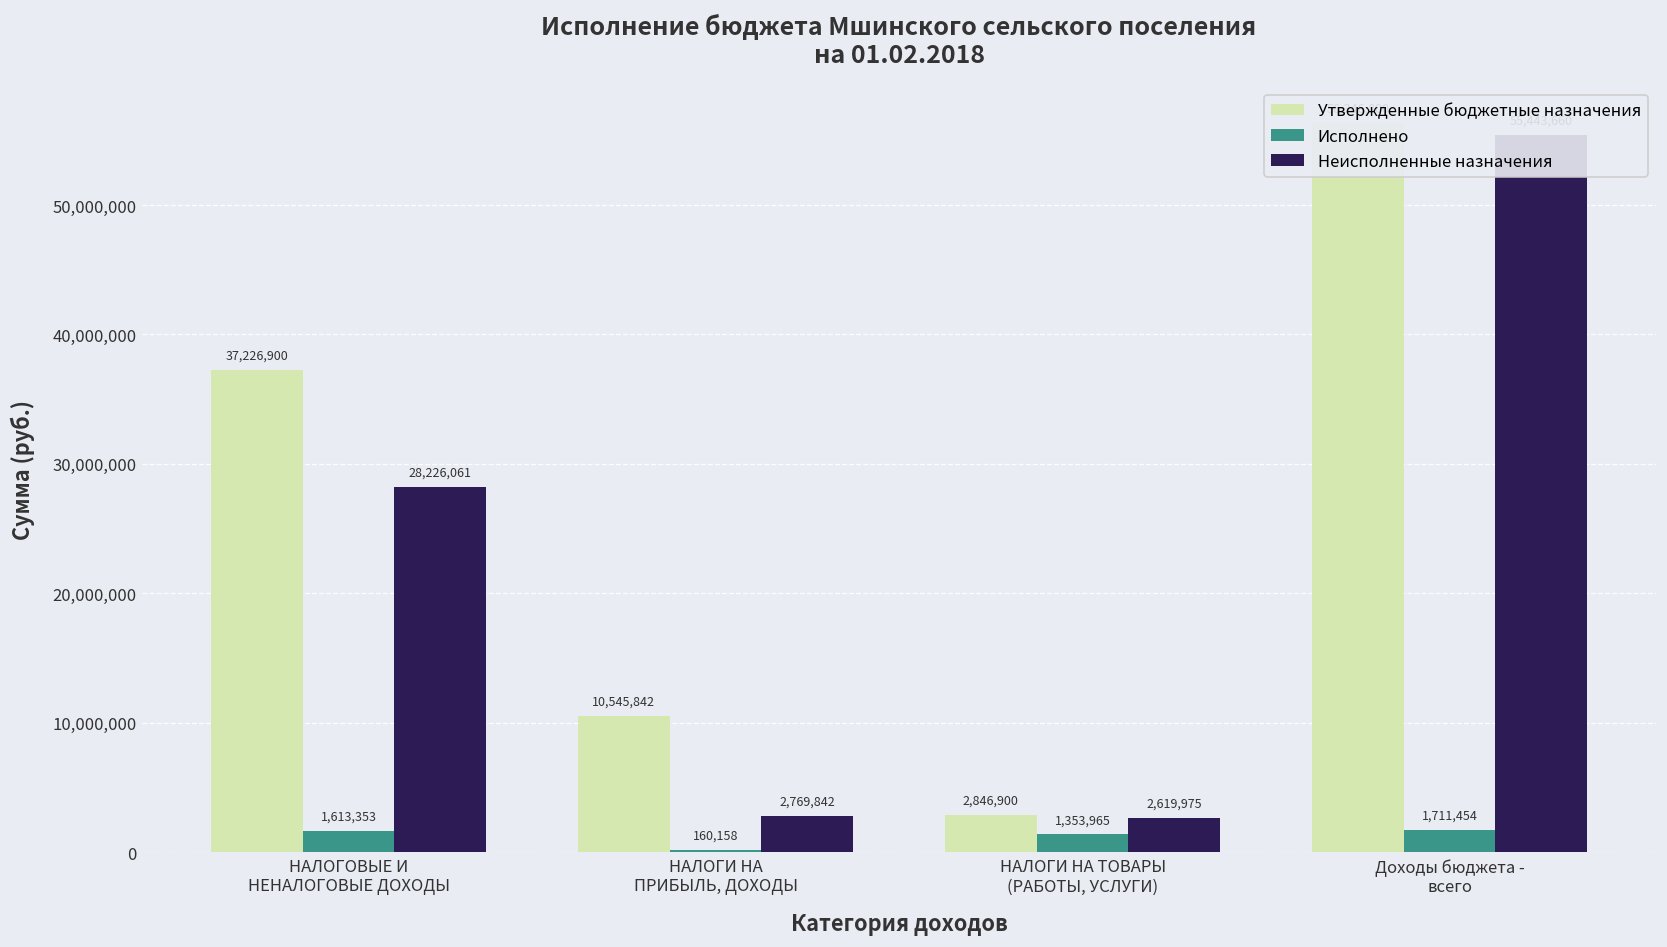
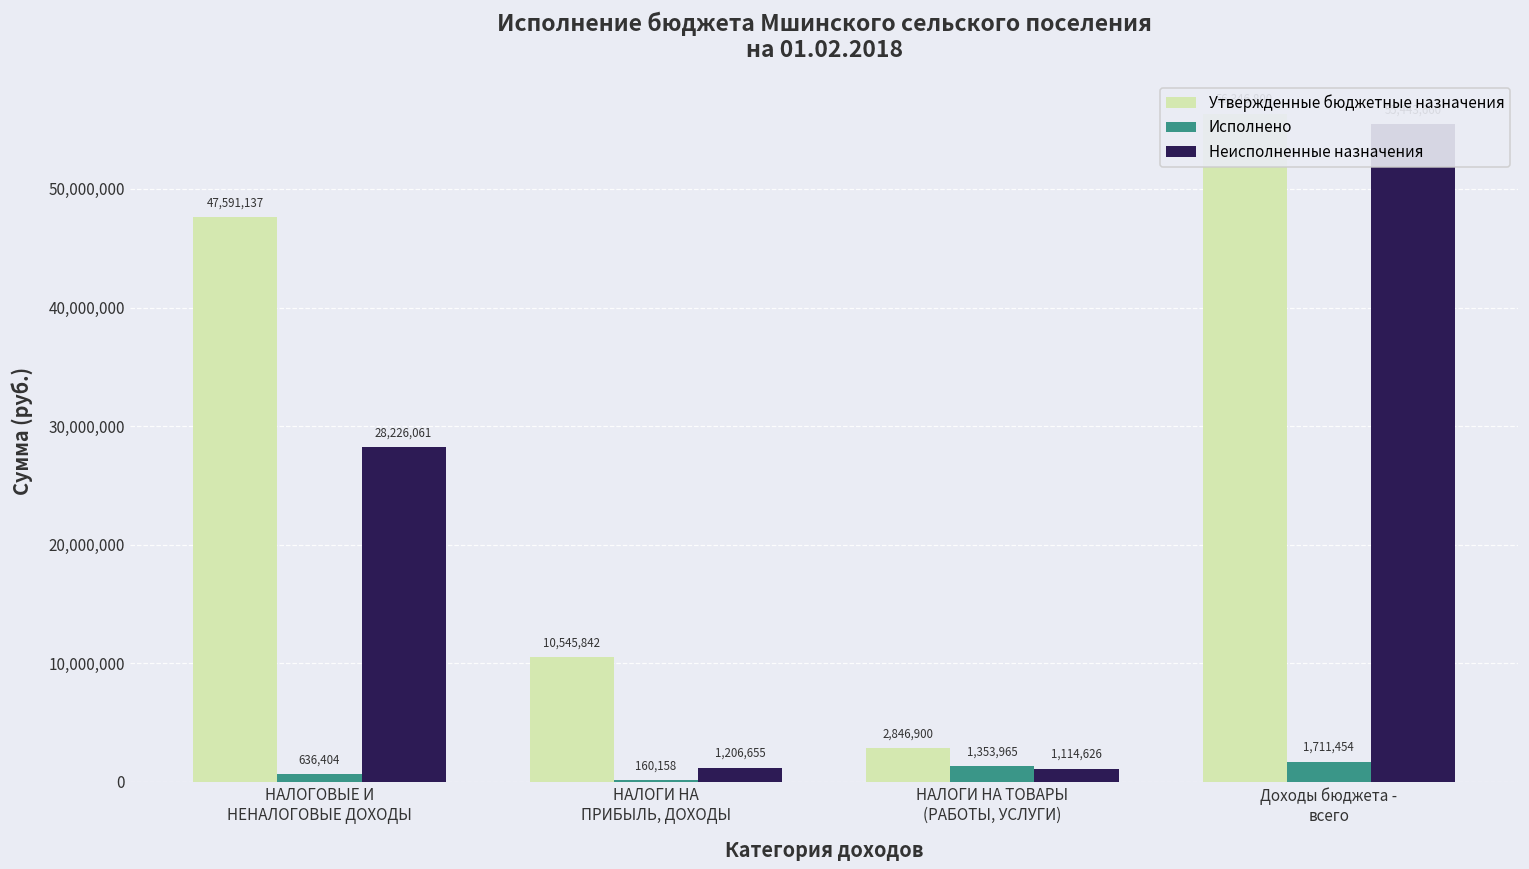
  {
    "Утвержденные бюджетные назначения": {
-     "НАЛОГОВЫЕ И НЕНАЛОГОВЫЕ ДОХОДЫ": "37,226,900",
+     "НАЛОГОВЫЕ И НЕНАЛОГОВЫЕ ДОХОДЫ": "47,591,137",
      "НАЛОГИ НА ПРИБЫЛЬ, ДОХОДЫ": "10,545,842",
      "НАЛОГИ НА ТОВАРЫ (РАБОТЫ, УСЛУГИ)": "2,846,900"
    },
    "Исполнено": {
-     "НАЛОГОВЫЕ И НЕНАЛОГОВЫЕ ДОХОДЫ": "1,613,353",
+     "НАЛОГОВЫЕ И НЕНАЛОГОВЫЕ ДОХОДЫ": "636,404",
      "НАЛОГИ НА ПРИБЫЛЬ, ДОХОДЫ": "160,158",
      "НАЛОГИ НА ТОВАРЫ (РАБОТЫ, УСЛУГИ)": "1,353,965",
      "Доходы бюджета - всего": "1,711,454"
    },
    "Неисполненные назначения": {
      "НАЛОГОВЫЕ И НЕНАЛОГОВЫЕ ДОХОДЫ": "28,226,061",
-     "НАЛОГИ НА ПРИБЫЛЬ, ДОХОДЫ": "2,769,842",
-     "НАЛОГИ НА ТОВАРЫ (РАБОТЫ, УСЛУГИ)": "2,619,975"
+     "НАЛОГИ НА ПРИБЫЛЬ, ДОХОДЫ": "1,206,655",
+     "НАЛОГИ НА ТОВАРЫ (РАБОТЫ, УСЛУГИ)": "1,114,626"
    }
  }
